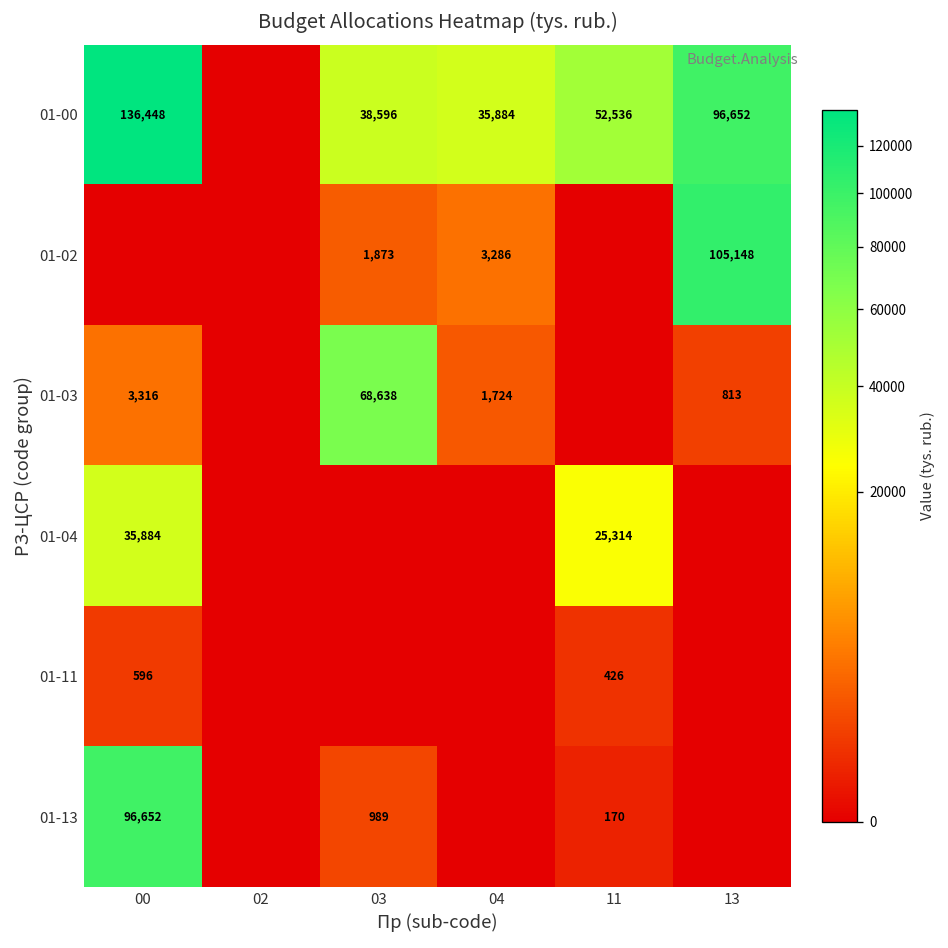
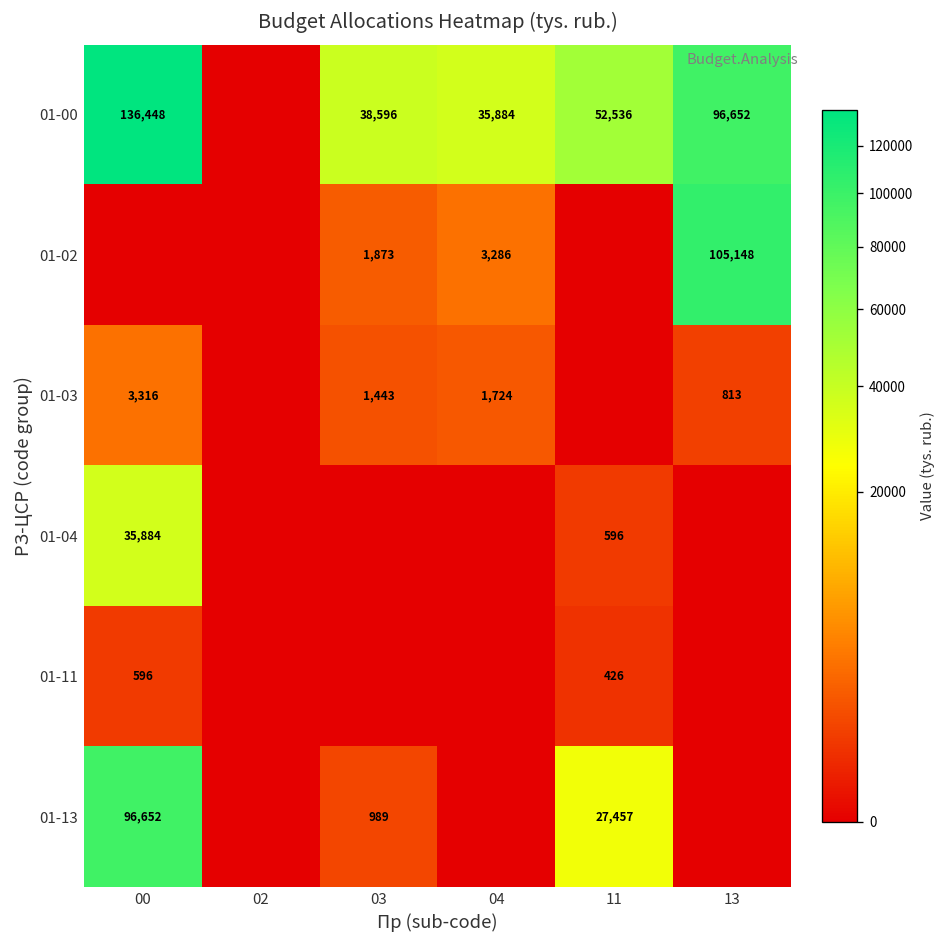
  {
    "01-00": {
      "00": "136,448",
      "03": "38,596",
      "04": "35,884",
      "11": "52,536"
    },
    "01-02": {
      "03": "1,873",
      "04": "3,286",
      "13": "105,148"
    },
    "01-03": {
      "00": "3,316",
-     "03": "68,638",
+     "03": "1,443",
      "04": "1,724",
      "13": "813"
    },
    "01-04": {
      "00": "35,884",
-     "11": "25,314"
+     "11": "596"
    },
    "01-11": {
      "00": "596",
      "11": "426"
    },
    "01-13": {
      "00": "96,652",
      "03": "989",
-     "11": "170"
+     "11": "27,457"
    }
  }
